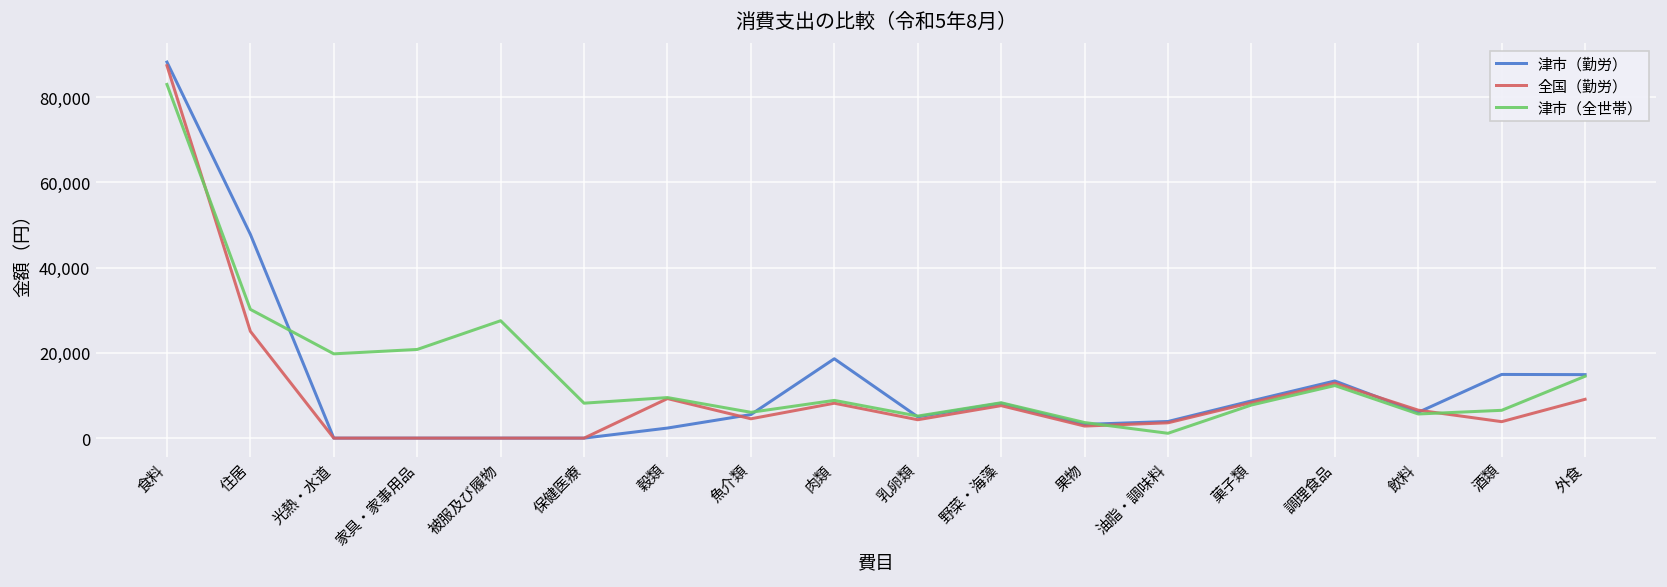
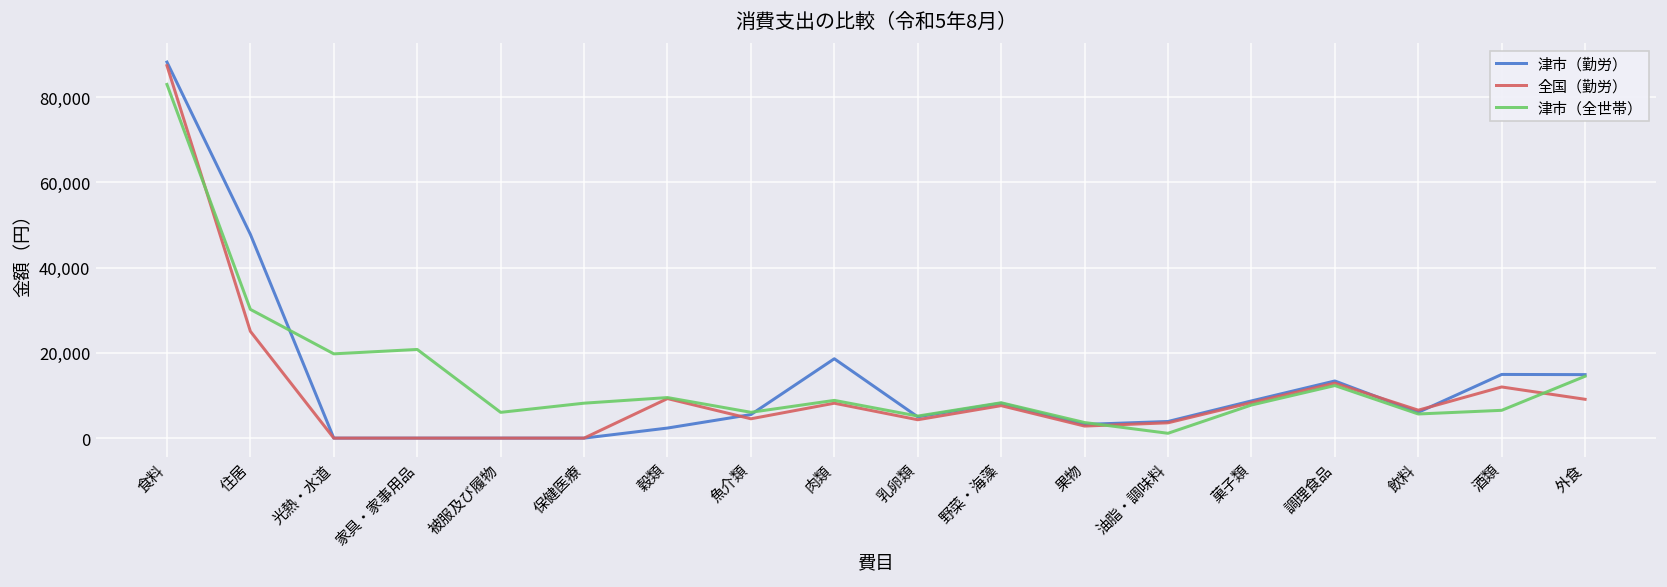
  {
    "津市（勤労）": {
      "食料": "88,000",
      "住居": "48,000",
      "穀類": "2,000",
      "肉類": "19,000",
      "酒類": "15,000"
    },
    "全国（勤労）": {
      "食料": "87,000",
      "住居": "25,000",
      "魚介類": "5,000",
-     "酒類": "4,000",
+     "酒類": "12,000",
      "外食": "9,000"
    },
    "津市（全世帯）": {
      "食料": "83,000",
      "住居": "30,000",
      "光熱・水道": "20,000",
      "家具・家事用品": "21,000",
-     "被服及び履物": "28,000",
+     "被服及び履物": "6,000",
      "保健医療": "8,000",
      "油脂・調味料": "1,000",
      "酒類": "7,000"
    }
  }
